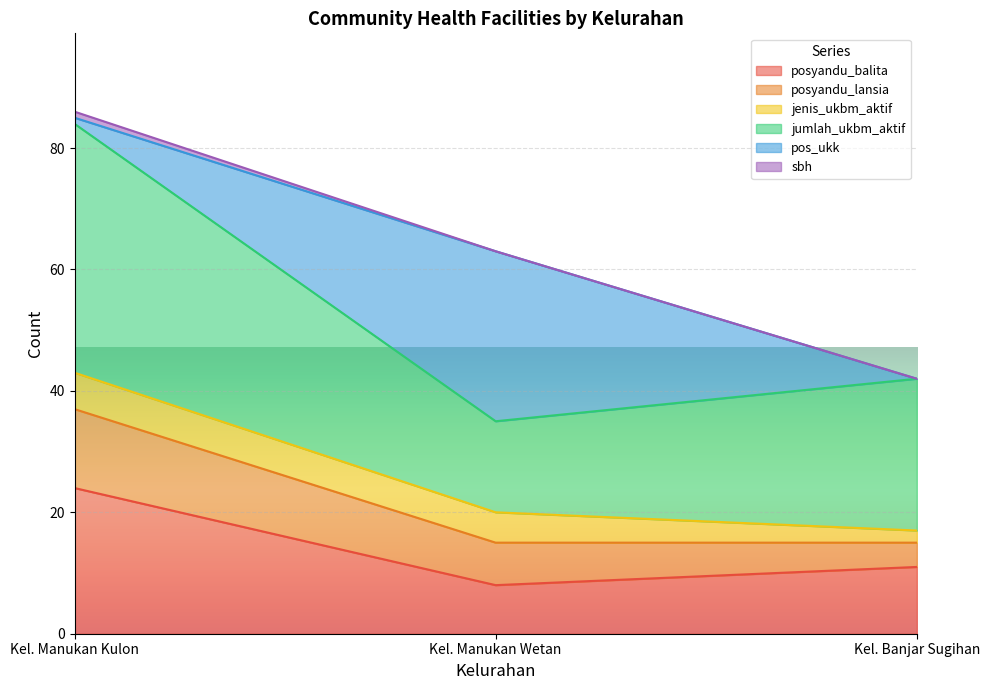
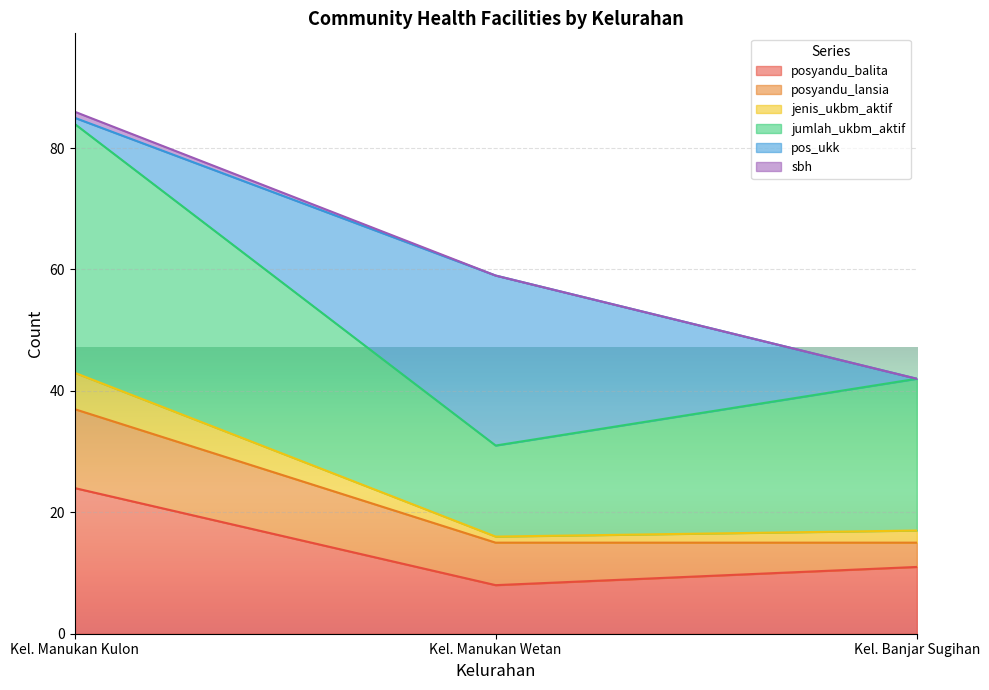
  {
    "jenis_ukbm_aktif": {
      "Kel. Manukan Kulon": 6,
-     "Kel. Manukan Wetan": 5,
+     "Kel. Manukan Wetan": 1,
      "Kel. Banjar Sugihan": 2
    },
    "jumlah_ukbm_aktif": {
      "Kel. Manukan Kulon": 41,
      "Kel. Manukan Wetan": 15
    },
    "pos_ukk": {
      "Kel. Manukan Kulon": 1
    },
    "sbh": {
      "Kel. Manukan Kulon": 1
    }
  }
